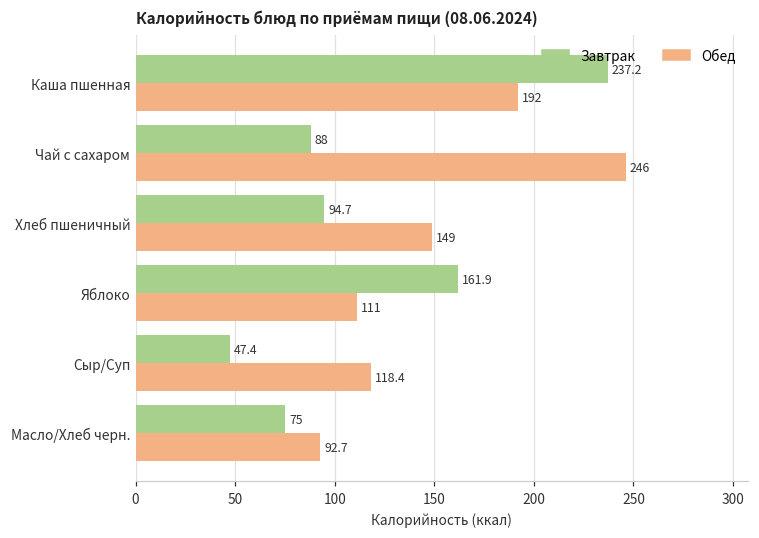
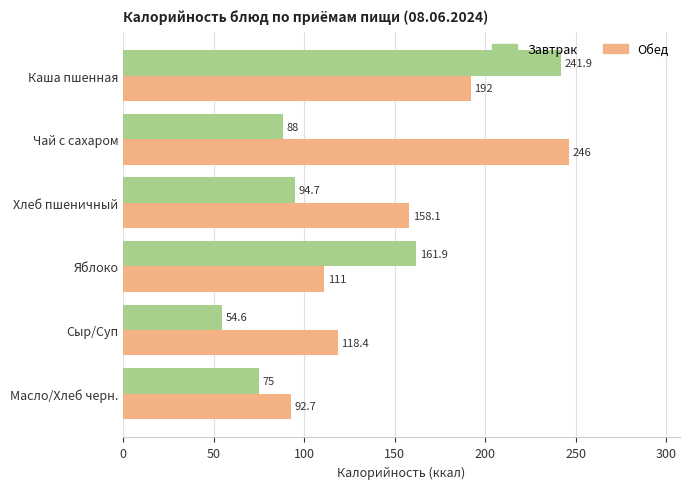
  {
    "Завтрак": {
-     "Каша пшенная": 237.2,
+     "Каша пшенная": 241.9,
      "Чай с сахаром": 88,
      "Хлеб пшеничный": 94.7,
      "Яблоко": 161.9,
-     "Сыр/Суп": 47.4,
+     "Сыр/Суп": 54.6,
      "Масло/Хлеб черн.": 75
    },
    "Обед": {
      "Каша пшенная": 192,
      "Чай с сахаром": 246,
-     "Хлеб пшеничный": 149,
+     "Хлеб пшеничный": 158.1,
      "Яблоко": 111,
      "Сыр/Суп": 118.4,
      "Масло/Хлеб черн.": 92.7
    }
  }
